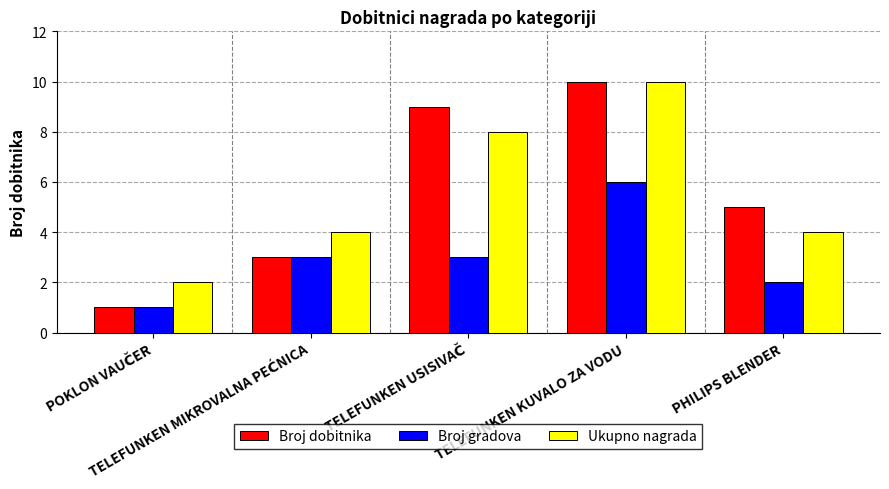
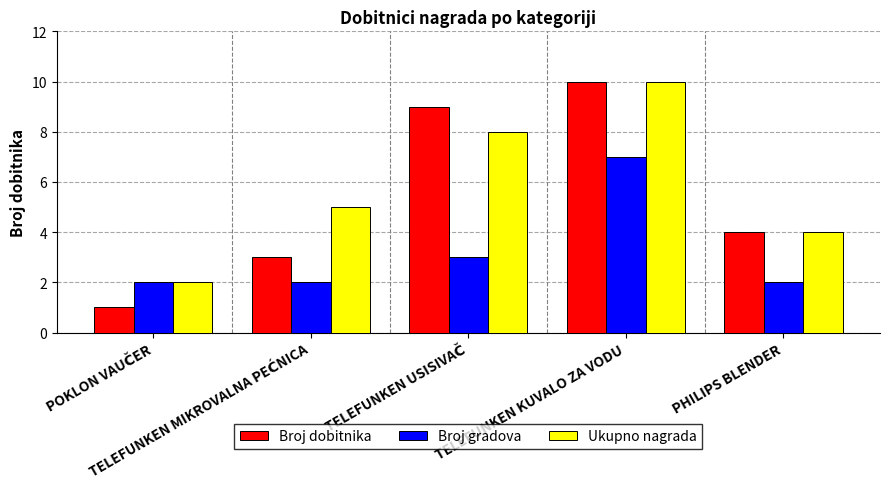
  {
    "Broj dobitnika": {
      "POKLON VAUČER": 1,
      "TELEFUNKEN MIKROVALNA PEĆNICA": 3,
      "TELEFUNKEN USISIVAČ": 9,
      "TELEFUNKEN KUVALO ZA VODU": 10,
-     "PHILIPS BLENDER": 5
+     "PHILIPS BLENDER": 4
    },
    "Broj gradova": {
-     "POKLON VAUČER": 1,
-     "TELEFUNKEN MIKROVALNA PEĆNICA": 3,
+     "POKLON VAUČER": 2,
+     "TELEFUNKEN MIKROVALNA PEĆNICA": 2,
      "TELEFUNKEN USISIVAČ": 3,
-     "TELEFUNKEN KUVALO ZA VODU": 6,
+     "TELEFUNKEN KUVALO ZA VODU": 7,
      "PHILIPS BLENDER": 2
    },
    "Ukupno nagrada": {
      "POKLON VAUČER": 2,
-     "TELEFUNKEN MIKROVALNA PEĆNICA": 4,
+     "TELEFUNKEN MIKROVALNA PEĆNICA": 5,
      "TELEFUNKEN USISIVAČ": 8,
      "TELEFUNKEN KUVALO ZA VODU": 10,
      "PHILIPS BLENDER": 4
    }
  }
